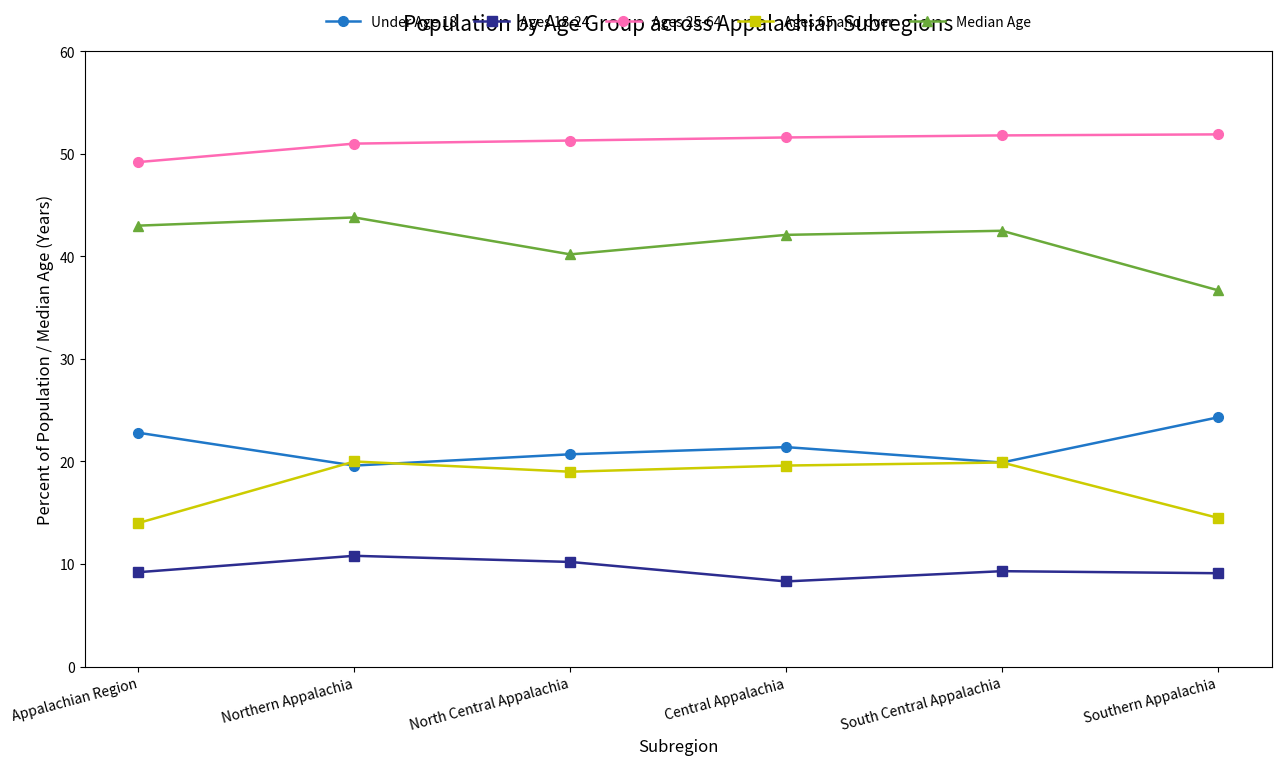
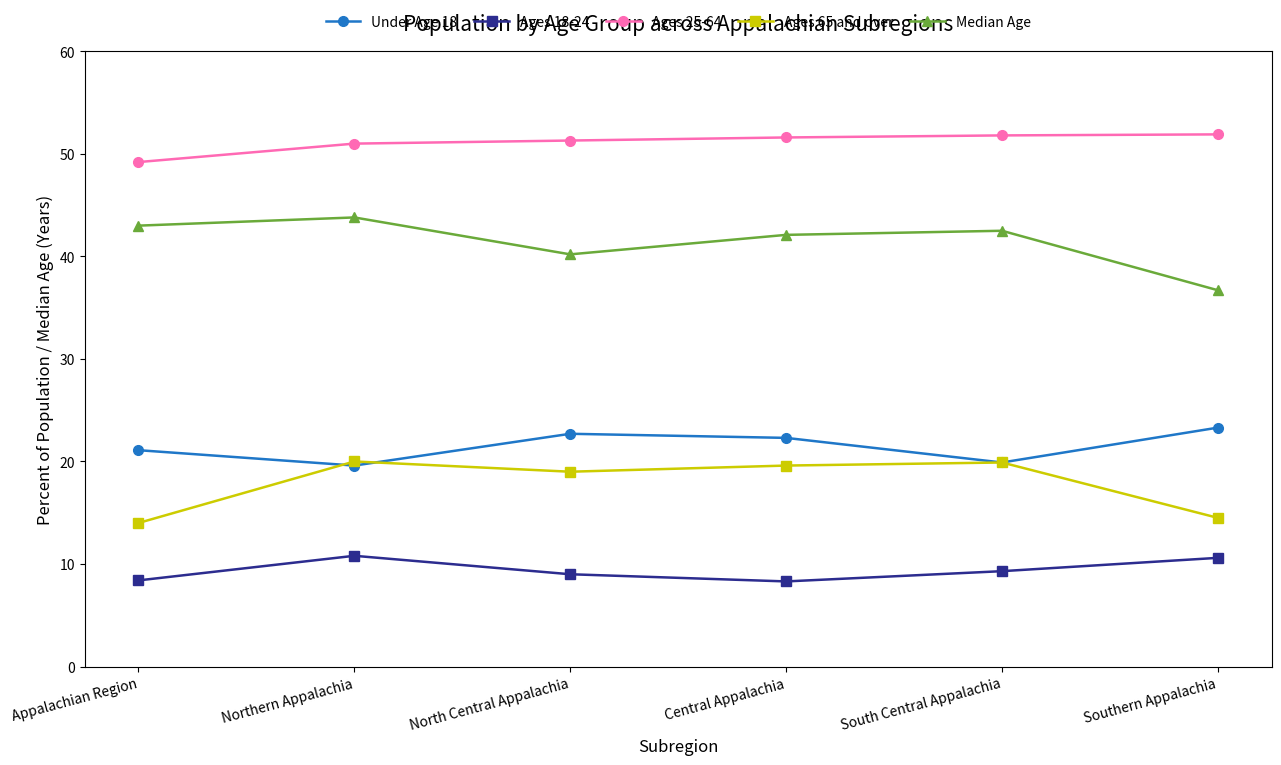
  {
    "Under Age 18": {
-     "Appalachian Region": 22.8,
+     "Appalachian Region": 21.1,
      "Northern Appalachia": 19.6,
-     "North Central Appalachia": 20.7,
-     "Central Appalachia": 21.4,
-     "Southern Appalachia": 24.3
+     "North Central Appalachia": 22.7,
+     "Central Appalachia": 22.3,
+     "Southern Appalachia": 23.3
    },
    "Ages 18-24": {
-     "Appalachian Region": 9.2,
+     "Appalachian Region": 8.4,
      "Northern Appalachia": 10.8,
-     "North Central Appalachia": 10.2,
+     "North Central Appalachia": 9.0,
      "Central Appalachia": 8.3,
      "South Central Appalachia": 9.3,
-     "Southern Appalachia": 9.1
+     "Southern Appalachia": 10.6
    },
    "Ages 25-64": {
      "Appalachian Region": 49.2,
      "Northern Appalachia": 51.0,
      "North Central Appalachia": 51.3,
      "Central Appalachia": 51.6,
      "South Central Appalachia": 51.8,
      "Southern Appalachia": 51.9
    },
    "Ages 65 and over": {
      "Appalachian Region": 14.0,
      "Northern Appalachia": 20.0,
      "North Central Appalachia": 19.0,
      "Central Appalachia": 19.6,
      "Southern Appalachia": 14.5
    },
    "Median Age": {
      "Appalachian Region": 43.0,
      "Northern Appalachia": 43.8,
      "North Central Appalachia": 40.2,
      "Central Appalachia": 42.1,
      "South Central Appalachia": 42.5,
      "Southern Appalachia": 36.7
    }
  }
